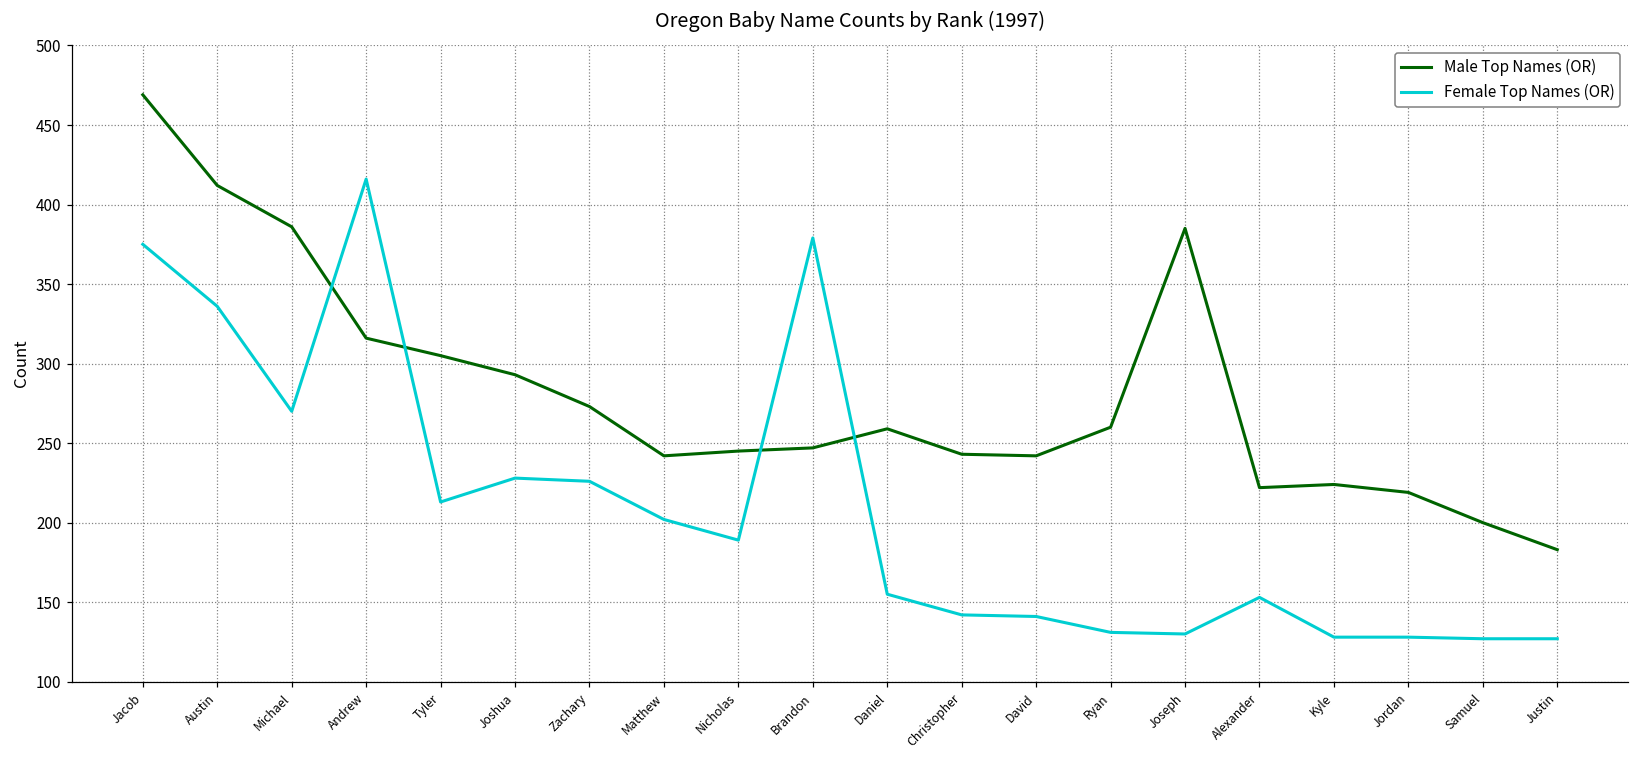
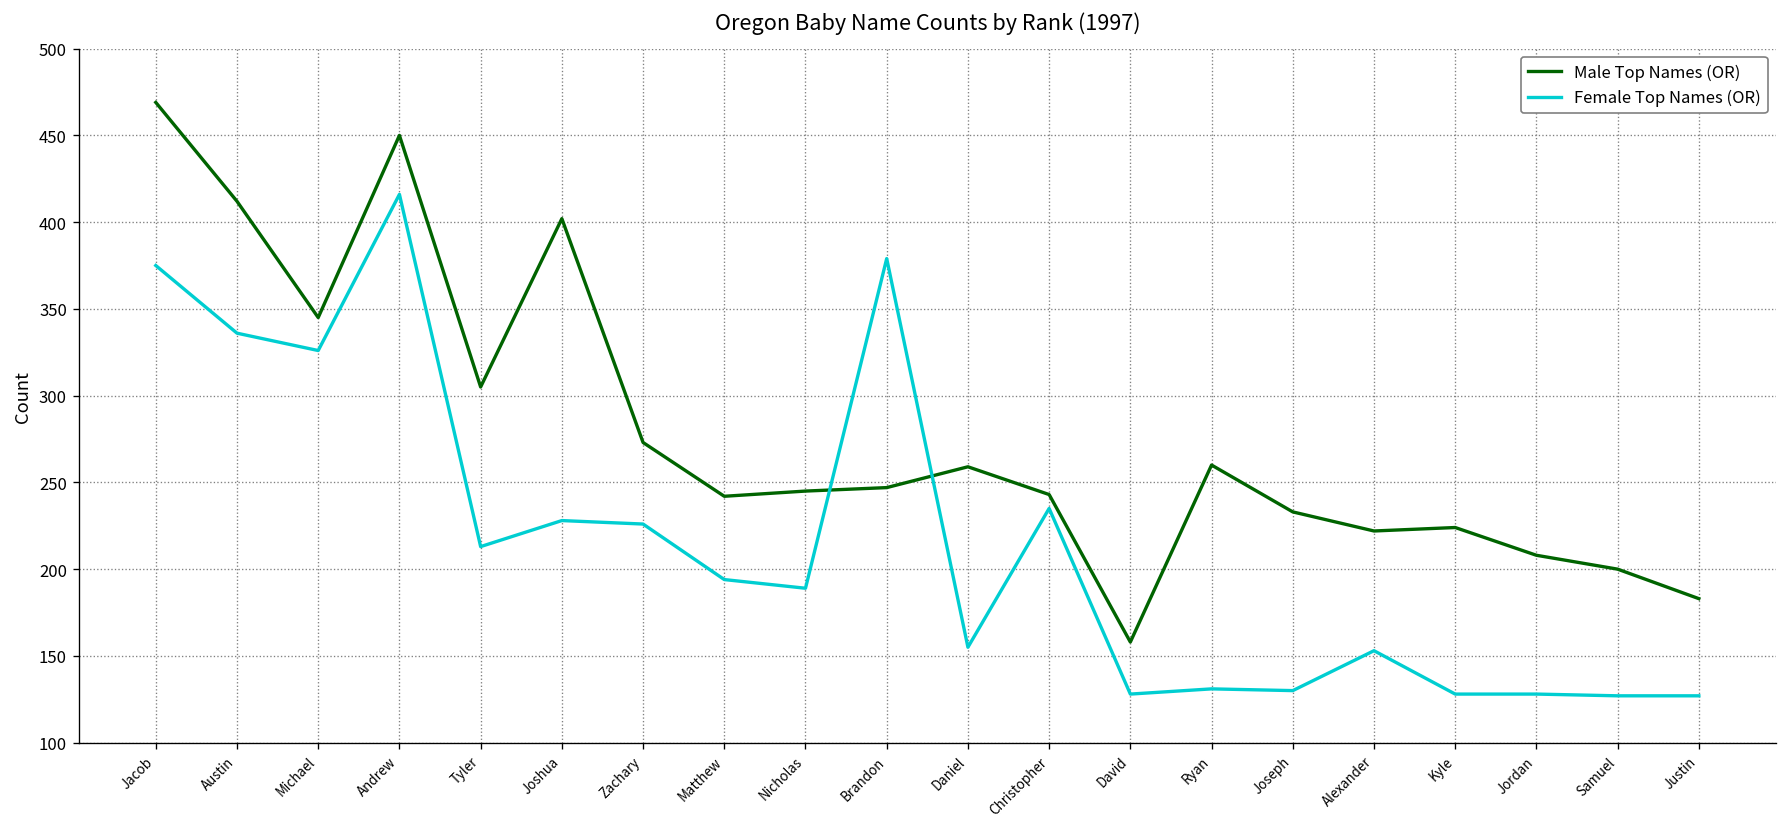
  {
    "Male Top Names (OR)": {
      "Jacob": 469,
      "Austin": 412,
-     "Michael": 386,
-     "Andrew": 316,
+     "Michael": 345,
+     "Andrew": 450,
      "Tyler": 305,
-     "Joshua": 293,
+     "Joshua": 402,
      "Zachary": 273,
      "Matthew": 242,
      "Nicholas": 245,
      "Brandon": 247,
      "Daniel": 259,
      "Christopher": 243,
-     "David": 242,
+     "David": 158,
      "Ryan": 260,
-     "Joseph": 385,
+     "Joseph": 233,
      "Alexander": 222,
      "Kyle": 224,
-     "Jordan": 219,
+     "Jordan": 208,
      "Samuel": 200,
      "Justin": 183
    },
    "Female Top Names (OR)": {
      "Jacob": 375,
      "Austin": 336,
-     "Michael": 270,
+     "Michael": 326,
      "Andrew": 416,
      "Tyler": 213,
      "Joshua": 228,
      "Zachary": 226,
-     "Matthew": 202,
+     "Matthew": 194,
      "Nicholas": 189,
      "Brandon": 379,
      "Daniel": 155,
-     "Christopher": 142,
-     "David": 141,
+     "Christopher": 235,
+     "David": 128,
      "Ryan": 131,
      "Joseph": 130,
      "Alexander": 153,
      "Kyle": 128,
      "Jordan": 128,
      "Samuel": 127,
      "Justin": 127
    }
  }
